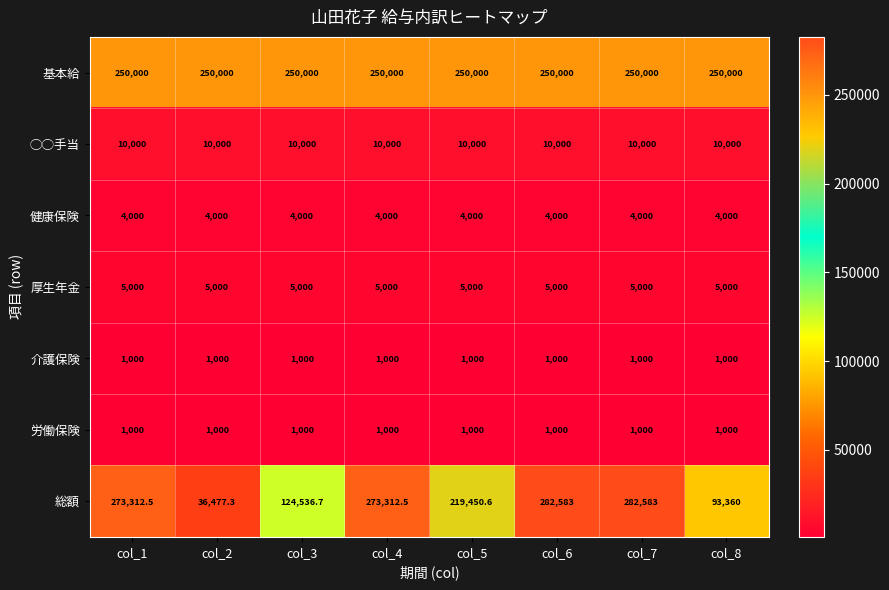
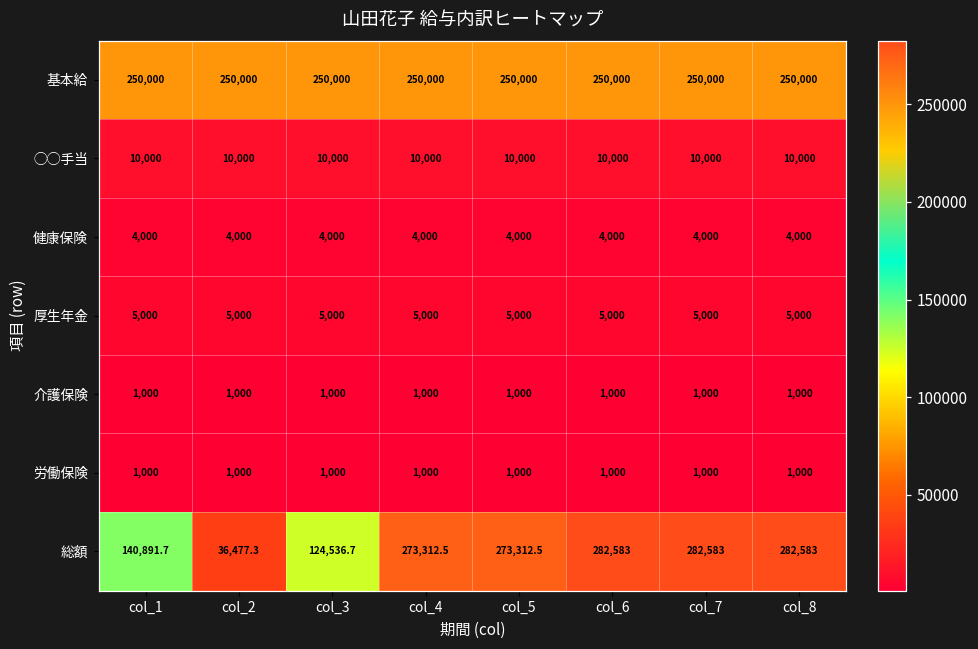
  {
    "基本給": {
      "col_1": "250,000",
      "col_2": "250,000",
      "col_3": "250,000",
      "col_4": "250,000",
      "col_5": "250,000",
      "col_6": "250,000",
      "col_7": "250,000",
      "col_8": "250,000"
    },
    "◯◯手当": {
      "col_1": "10,000",
      "col_2": "10,000",
      "col_3": "10,000",
      "col_4": "10,000",
      "col_5": "10,000",
      "col_6": "10,000",
      "col_7": "10,000",
      "col_8": "10,000"
    },
    "健康保険": {
      "col_1": "4,000",
      "col_2": "4,000",
      "col_3": "4,000",
      "col_4": "4,000",
      "col_5": "4,000",
      "col_6": "4,000",
      "col_7": "4,000",
      "col_8": "4,000"
    },
    "厚生年金": {
      "col_1": "5,000",
      "col_2": "5,000",
      "col_3": "5,000",
      "col_4": "5,000",
      "col_5": "5,000",
      "col_6": "5,000",
      "col_7": "5,000",
      "col_8": "5,000"
    },
    "介護保険": {
      "col_1": "1,000",
      "col_2": "1,000",
      "col_3": "1,000",
      "col_4": "1,000",
      "col_5": "1,000",
      "col_6": "1,000",
      "col_7": "1,000",
      "col_8": "1,000"
    },
    "労働保険": {
      "col_1": "1,000",
      "col_2": "1,000",
      "col_3": "1,000",
      "col_4": "1,000",
      "col_5": "1,000",
      "col_6": "1,000",
      "col_7": "1,000",
      "col_8": "1,000"
    },
    "総額": {
-     "col_1": "273,312.5",
+     "col_1": "140,891.7",
      "col_2": "36,477.3",
      "col_3": "124,536.7",
      "col_4": "273,312.5",
-     "col_5": "219,450.6",
+     "col_5": "273,312.5",
      "col_6": "282,583",
      "col_7": "282,583",
-     "col_8": "93,360"
+     "col_8": "282,583"
    }
  }
